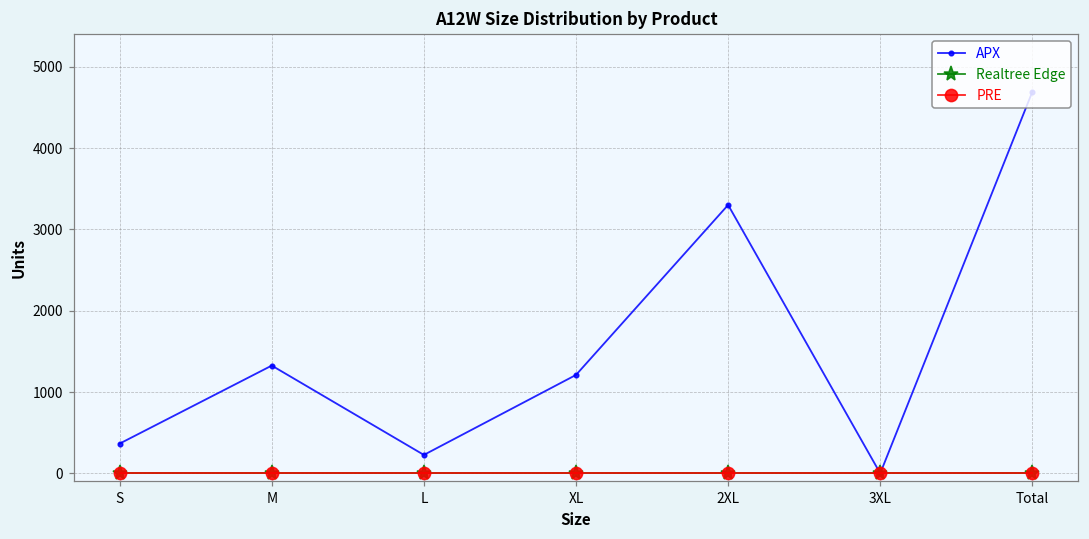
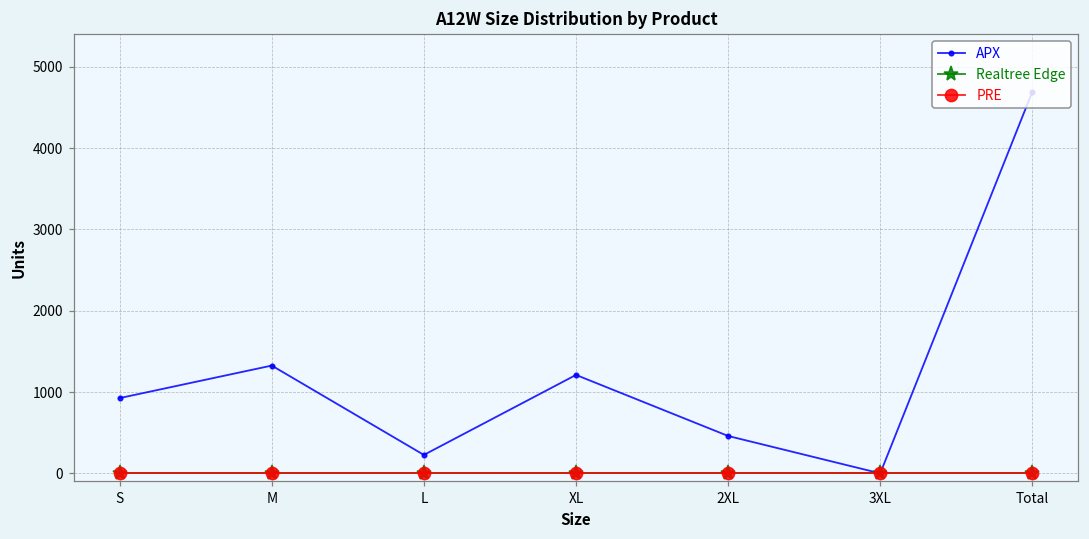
  {
    "APX": {
-     "S": 400,
+     "S": 900,
      "M": 1300,
      "L": 200,
      "XL": 1200,
-     "2XL": 3300
+     "2XL": 500
    },
    "PRE": {
      "S": 0,
      "M": 0,
      "L": 0,
      "XL": 0,
      "2XL": 0,
      "Total": 0
    }
  }
